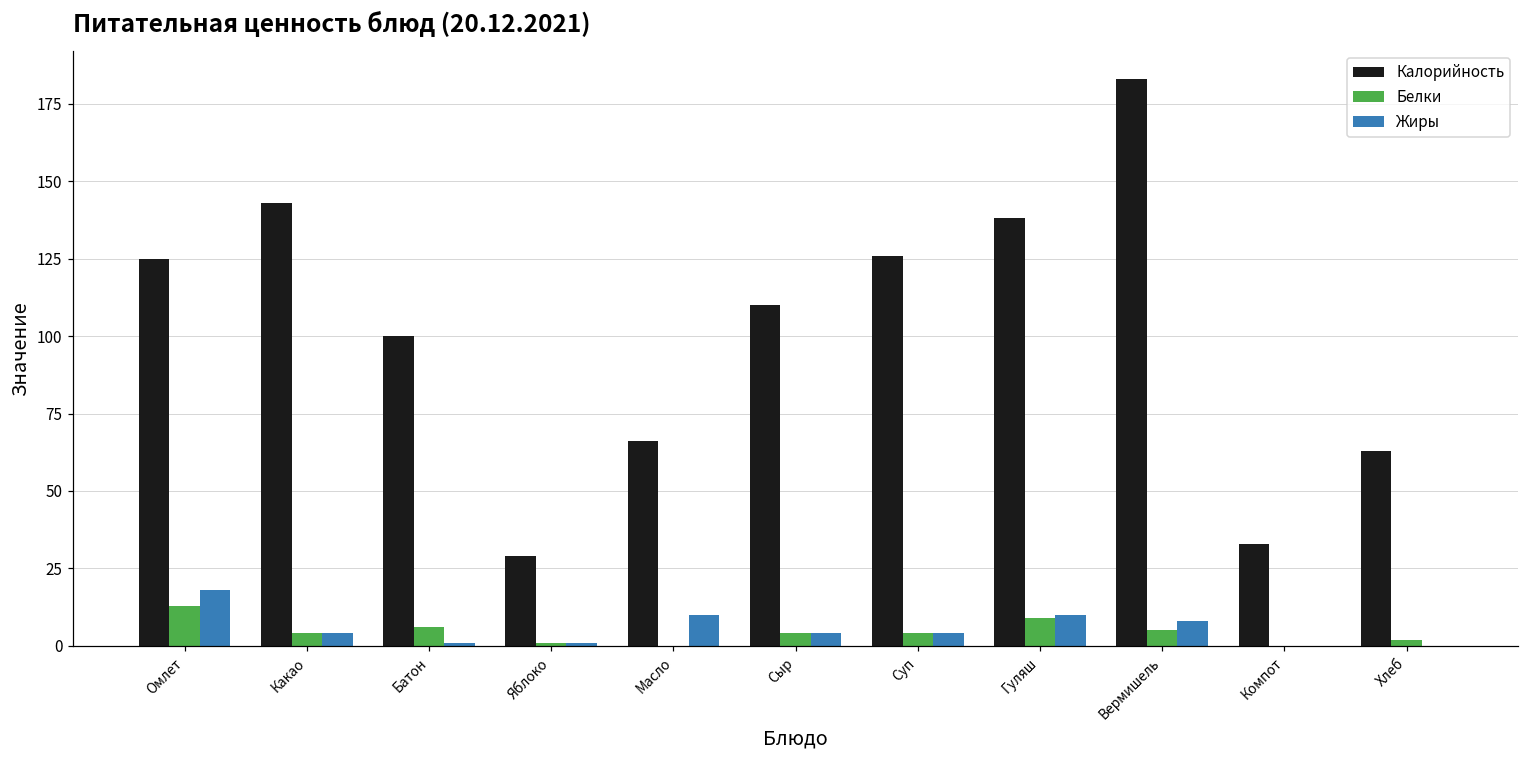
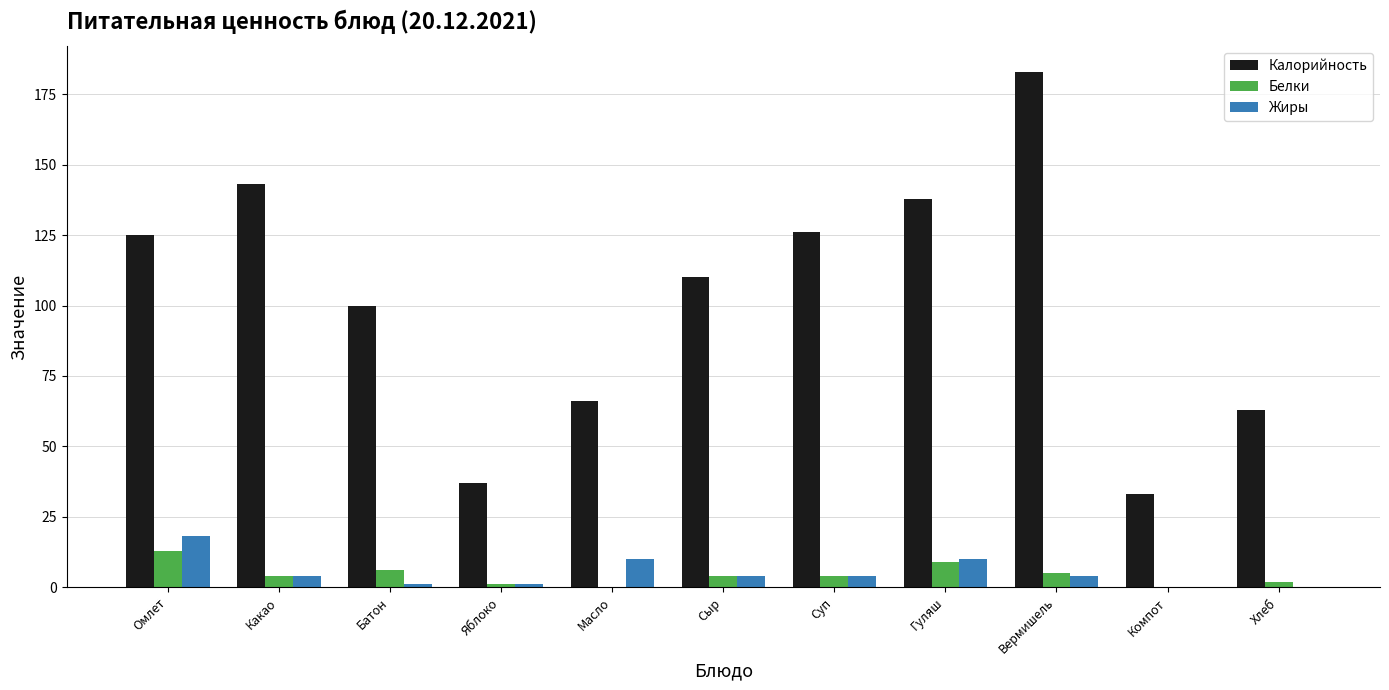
  {
    "Калорийность": {
      "Омлет": 125,
      "Какао": 143,
      "Батон": 100,
-     "Яблоко": 29,
+     "Яблоко": 37,
      "Масло": 66,
      "Сыр": 110,
      "Суп": 126,
      "Гуляш": 138,
      "Вермишель": 183,
      "Компот": 33,
      "Хлеб": 63
    },
    "Белки": {
      "Омлет": 13,
      "Какао": 4,
      "Батон": 6,
      "Яблоко": 1,
      "Масло": 0,
      "Сыр": 4,
      "Суп": 4,
      "Гуляш": 9,
      "Вермишель": 5,
      "Компот": 0,
      "Хлеб": 2
    },
    "Жиры": {
      "Омлет": 18,
      "Какао": 4,
      "Батон": 1,
      "Яблоко": 1,
      "Масло": 10,
      "Сыр": 4,
      "Суп": 4,
      "Гуляш": 10,
-     "Вермишель": 8,
+     "Вермишель": 4,
      "Компот": 0,
      "Хлеб": 0
    }
  }
